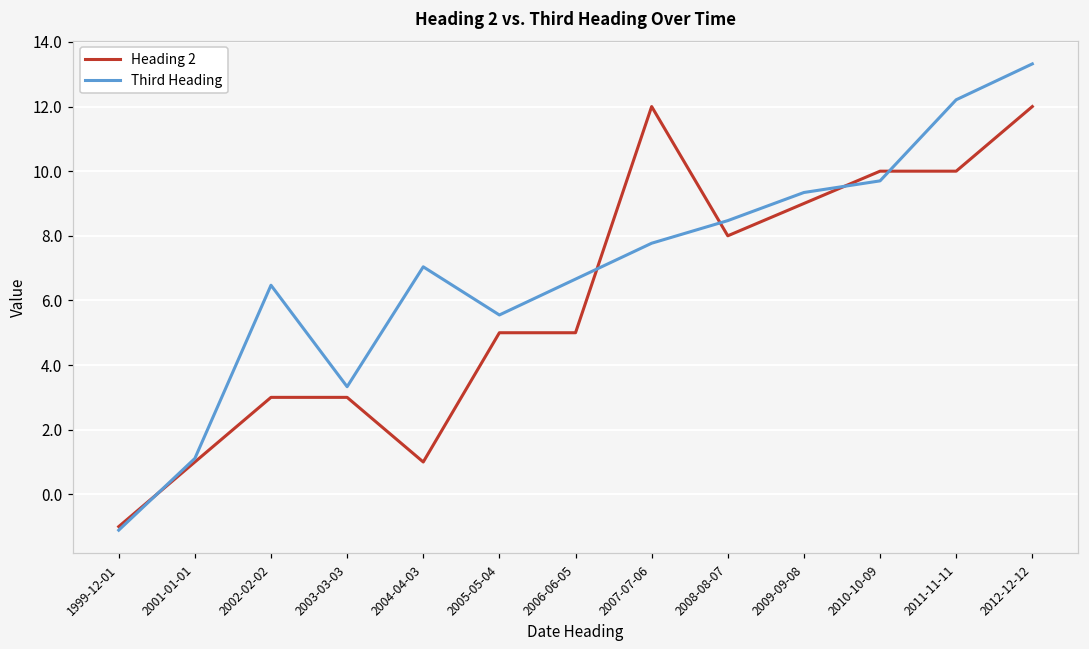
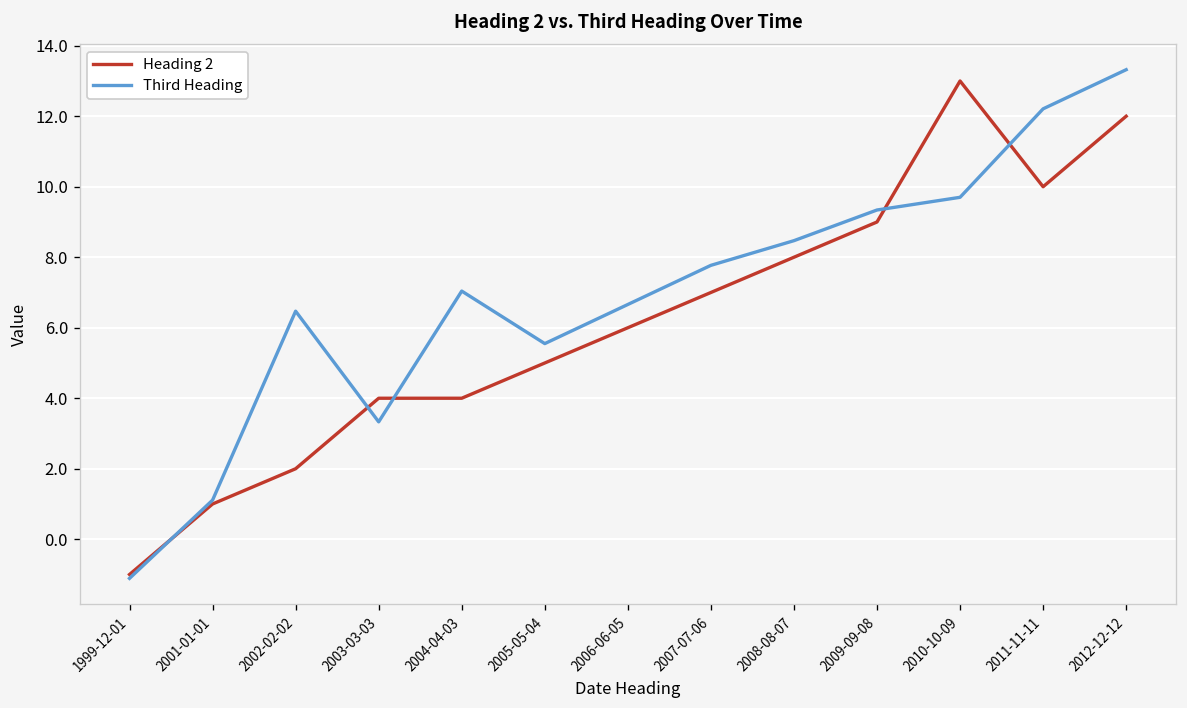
  {
    "Heading 2": {
      "1999-12-01": -1,
      "2001-01-01": 1,
-     "2002-02-02": 3,
-     "2003-03-03": 3,
-     "2004-04-03": 1,
+     "2002-02-02": 2,
+     "2003-03-03": 4,
+     "2004-04-03": 4,
      "2005-05-04": 5,
-     "2006-06-05": 5,
-     "2007-07-06": 12,
+     "2006-06-05": 6,
+     "2007-07-06": 7,
      "2008-08-07": 8,
      "2009-09-08": 9,
-     "2010-10-09": 10,
+     "2010-10-09": 13,
      "2011-11-11": 10,
      "2012-12-12": 12
    },
    "Third Heading": {
      "1999-12-01": -1.1,
      "2001-01-01": 1.1,
      "2002-02-02": 6.5,
      "2003-03-03": 3.3,
      "2004-04-03": 7,
      "2005-05-04": 5.6,
      "2006-06-05": 6.7,
      "2007-07-06": 7.8,
      "2008-08-07": 8.5,
      "2009-09-08": 9.3,
      "2010-10-09": 9.7,
      "2011-11-11": 12.2,
      "2012-12-12": 13.3
    }
  }
